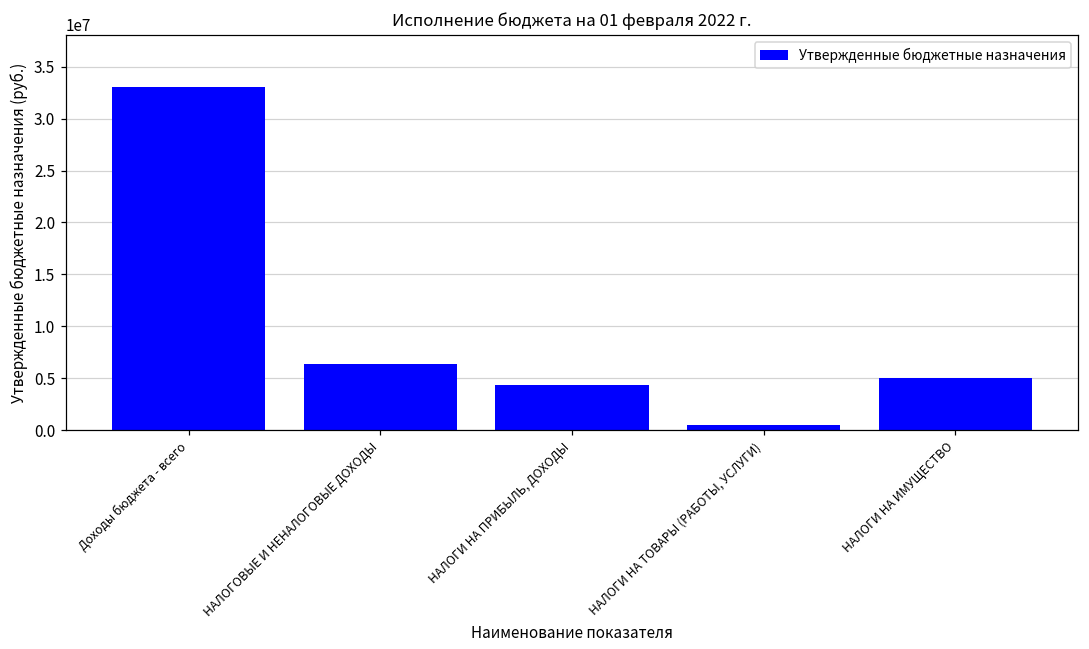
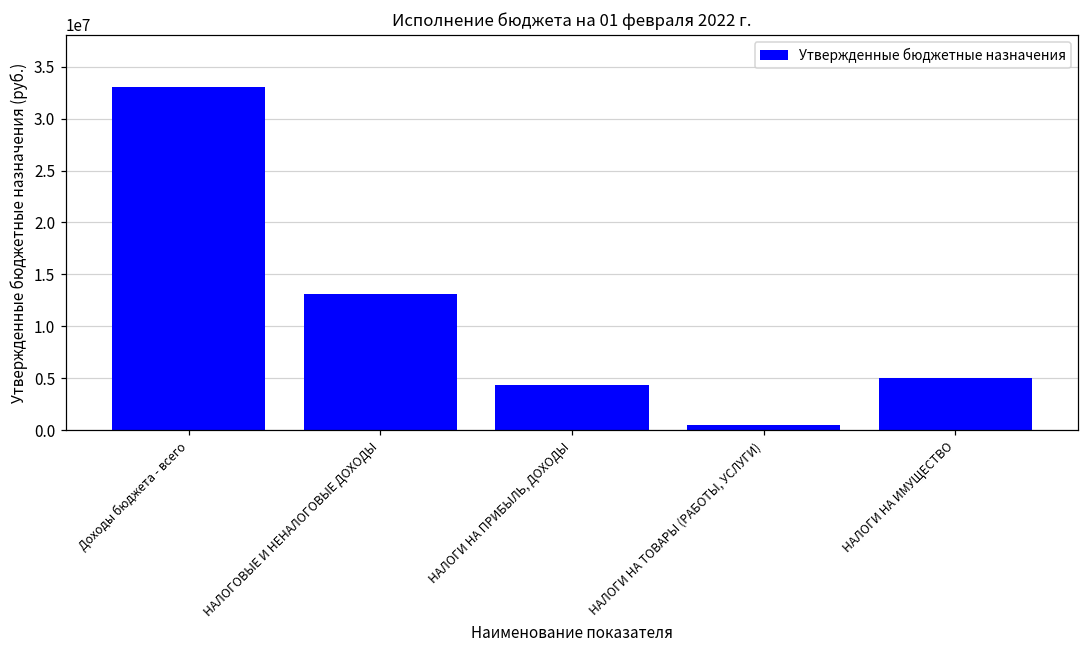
  {
    "Доходы бюджета - всего": 33000000,
-   "НАЛОГОВЫЕ И НЕНАЛОГОВЫЕ ДОХОДЫ": 6000000,
+   "НАЛОГОВЫЕ И НЕНАЛОГОВЫЕ ДОХОДЫ": 13000000,
    "НАЛОГИ НА ПРИБЫЛЬ, ДОХОДЫ": 4000000,
    "НАЛОГИ НА ТОВАРЫ (РАБОТЫ, УСЛУГИ)": 0,
    "НАЛОГИ НА ИМУЩЕСТВО": 5000000
  }
